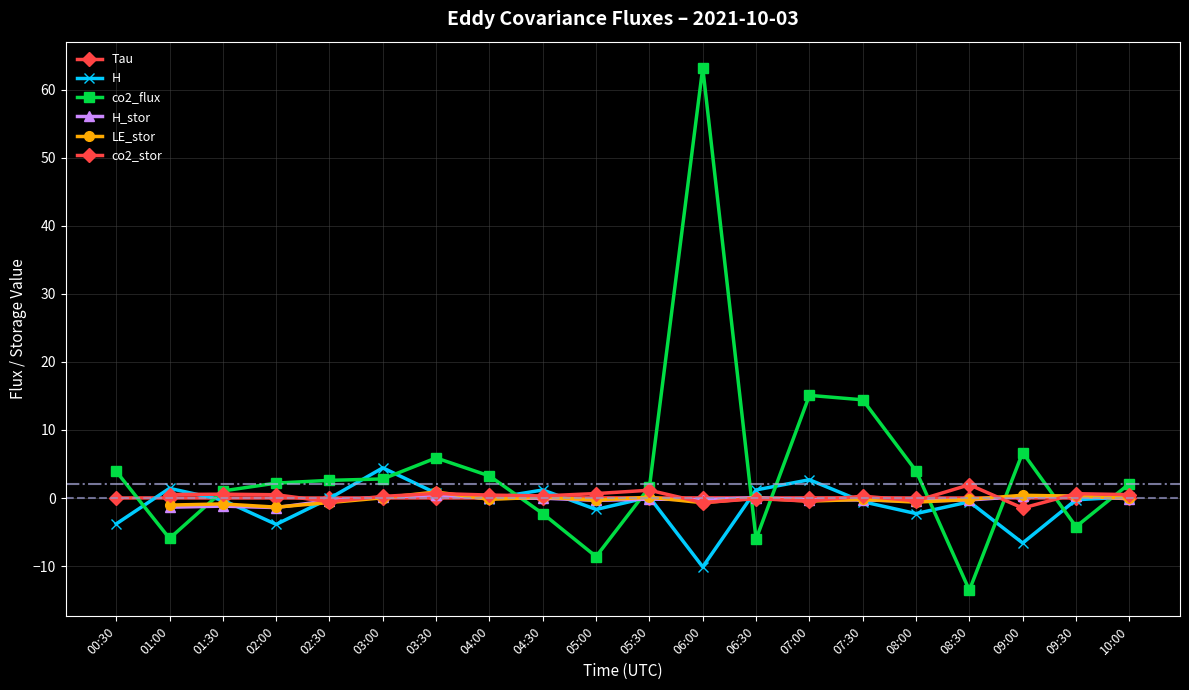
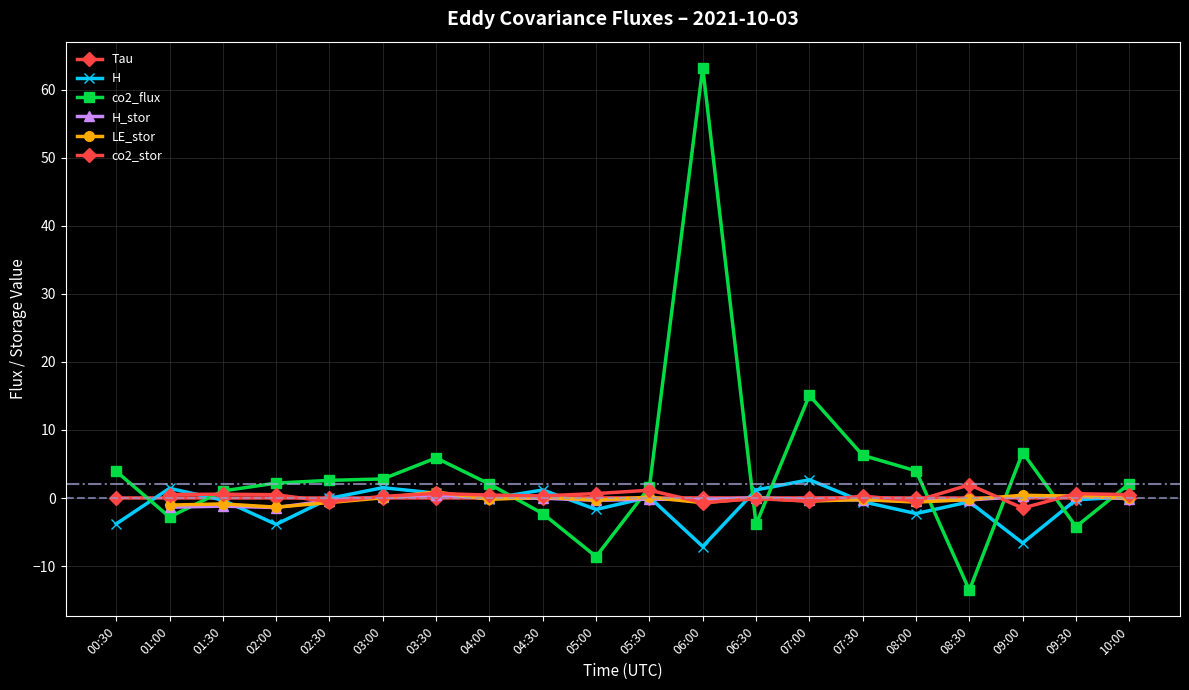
  {
    "H": {
      "00:30": -4,
      "01:00": 1,
      "02:00": -4,
-     "03:00": 4,
+     "03:00": 2,
      "04:30": 1,
      "05:00": -2,
-     "06:00": -10,
+     "06:00": -7,
      "06:30": 1,
      "07:00": 3,
      "08:00": -2,
      "09:00": -7
    },
    "co2_flux": {
      "00:30": 4,
-     "01:00": -6,
+     "01:00": -3,
      "01:30": 1,
      "02:00": 2,
      "02:30": 3,
      "03:00": 3,
      "03:30": 6,
-     "04:00": 3,
+     "04:00": 2,
      "04:30": -2,
      "05:00": -9,
      "05:30": 2,
      "06:00": 63,
-     "06:30": -6,
+     "06:30": -4,
      "07:00": 15,
-     "07:30": 14,
+     "07:30": 6,
      "08:00": 4,
      "08:30": -14,
      "09:00": 7,
      "09:30": -4,
      "10:00": 2
    }
  }
